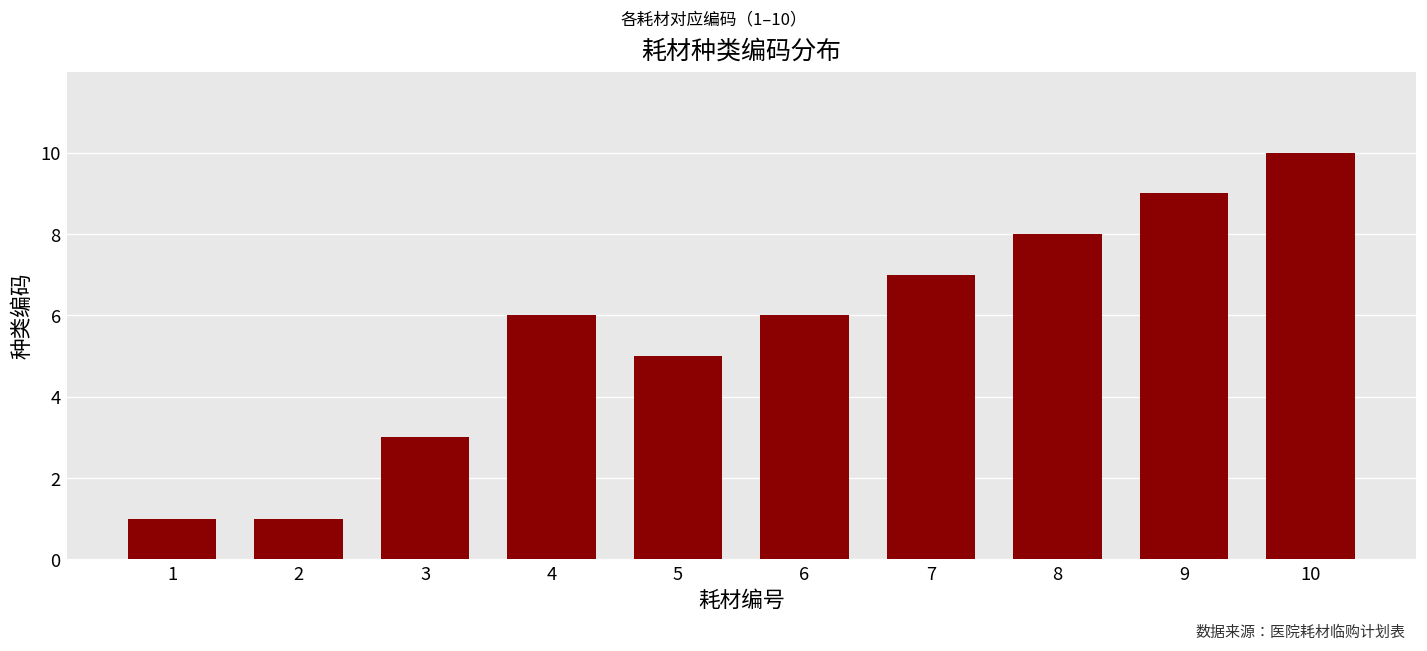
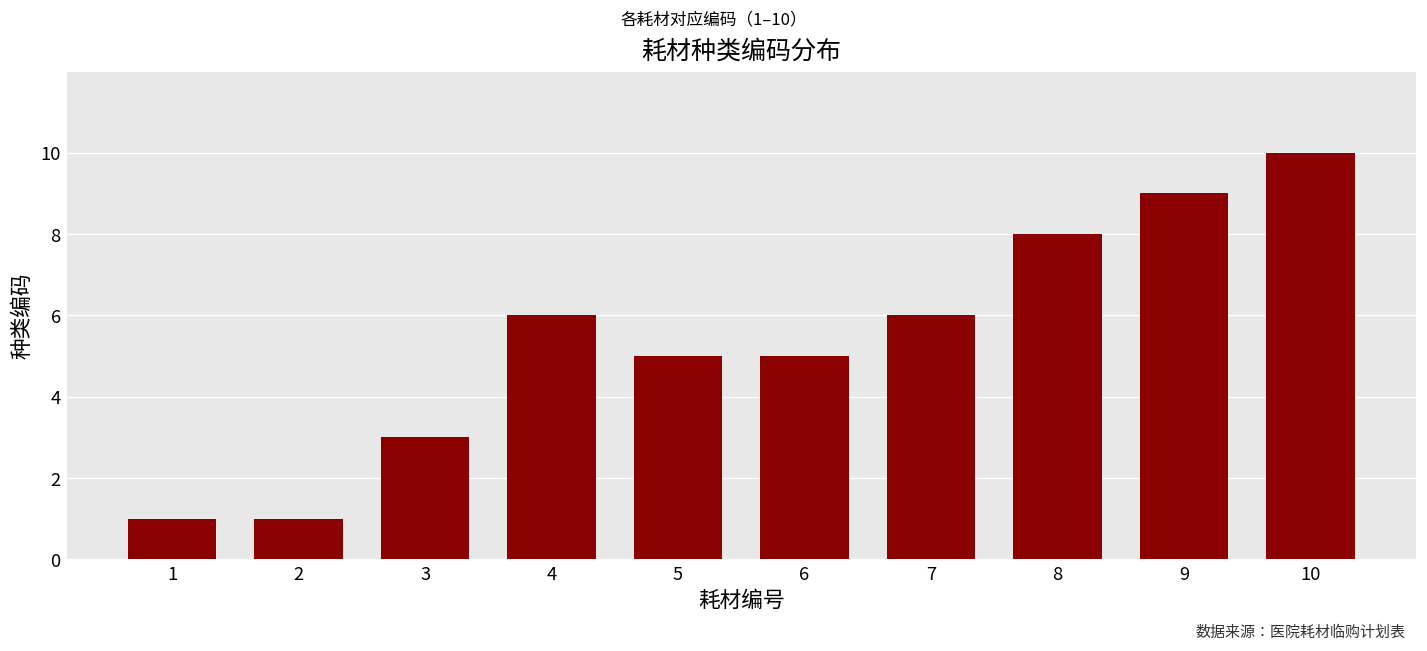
  {
    "1": 1,
    "2": 1,
    "3": 3,
    "4": 6,
    "5": 5,
-   "6": 6,
-   "7": 7,
+   "6": 5,
+   "7": 6,
    "8": 8,
    "9": 9,
    "10": 10
  }
